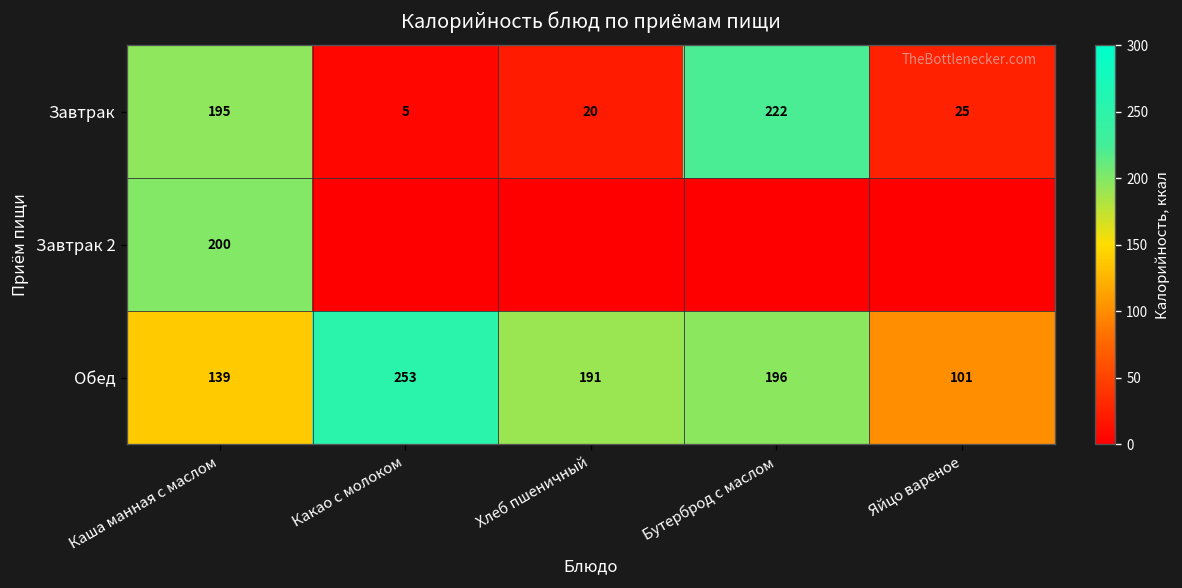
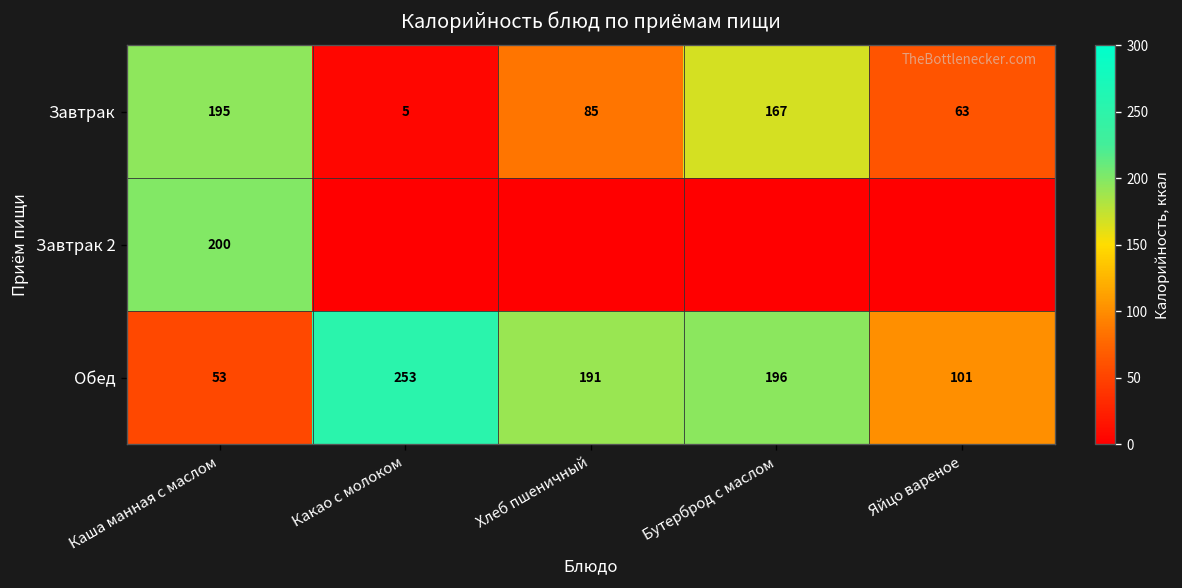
  {
    "Завтрак": {
      "Каша манная с маслом": 195,
      "Какао с молоком": 5,
-     "Хлеб пшеничный": 20,
-     "Бутерброд с маслом": 222,
-     "Яйцо вареное": 25
+     "Хлеб пшеничный": 85,
+     "Бутерброд с маслом": 167,
+     "Яйцо вареное": 63
    },
    "Завтрак 2": {
      "Каша манная с маслом": 200
    },
    "Обед": {
-     "Каша манная с маслом": 139,
+     "Каша манная с маслом": 53,
      "Какао с молоком": 253,
      "Хлеб пшеничный": 191,
      "Бутерброд с маслом": 196,
      "Яйцо вареное": 101
    }
  }
